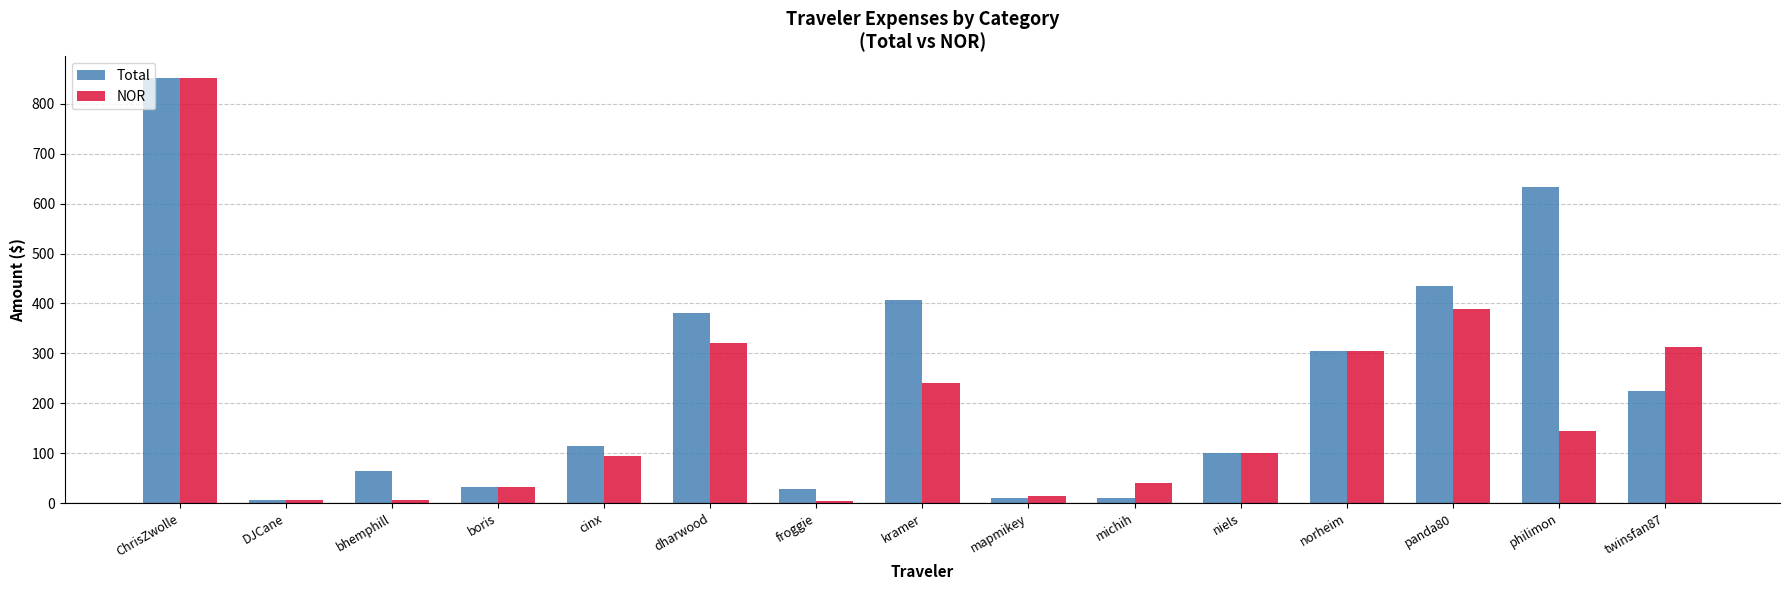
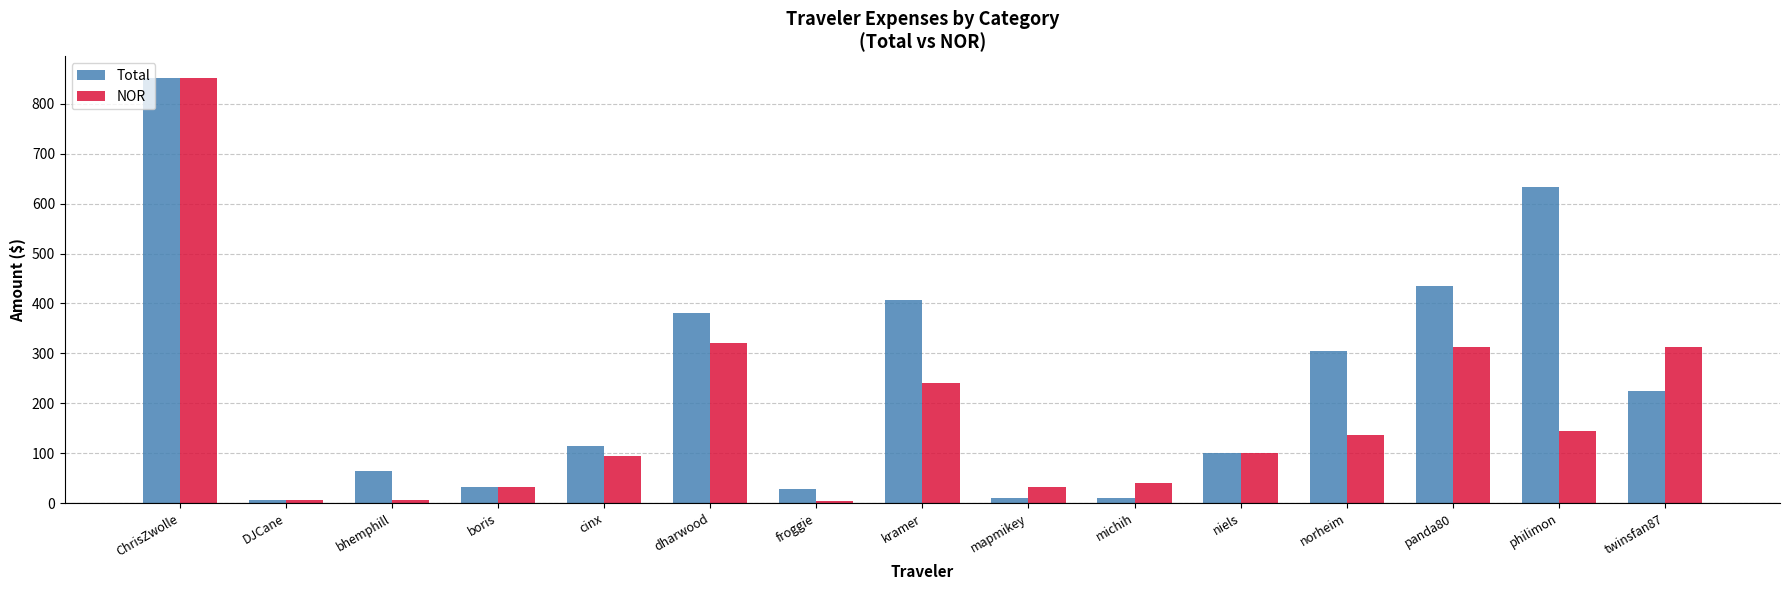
  {
    "Total": {
      "ChrisZwolle": 850,
      "DJCane": 10,
      "bhemphill": 60,
      "boris": 30,
      "cinx": 110,
      "dharwood": 380,
      "froggie": 30,
      "kramer": 410,
      "mapmikey": 10,
      "michih": 10,
      "niels": 100,
      "norheim": 300,
      "panda80": 440,
      "philimon": 630,
      "twinsfan87": 220
    },
    "NOR": {
      "ChrisZwolle": 850,
      "DJCane": 10,
      "bhemphill": 10,
      "boris": 30,
      "cinx": 90,
      "dharwood": 320,
      "kramer": 240,
-     "mapmikey": 10,
+     "mapmikey": 30,
      "michih": 40,
      "niels": 100,
-     "norheim": 300,
-     "panda80": 390,
+     "norheim": 140,
+     "panda80": 310,
      "philimon": 140,
      "twinsfan87": 310
    }
  }
